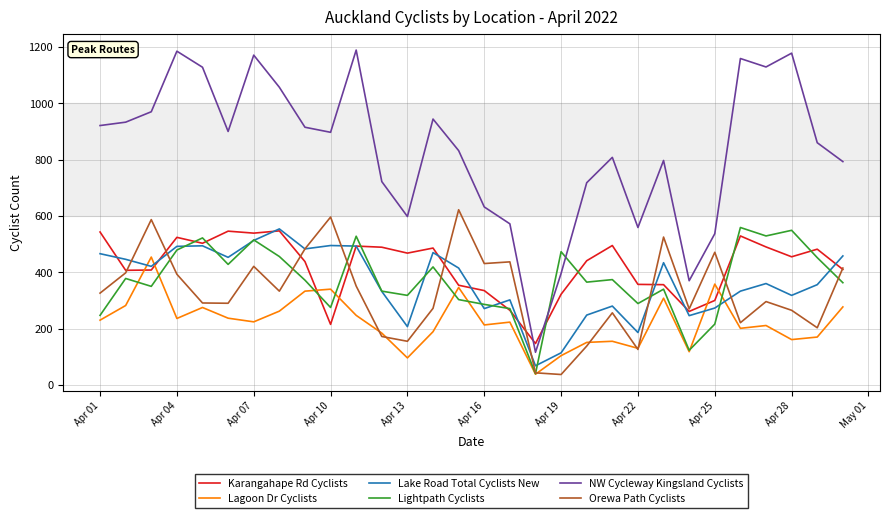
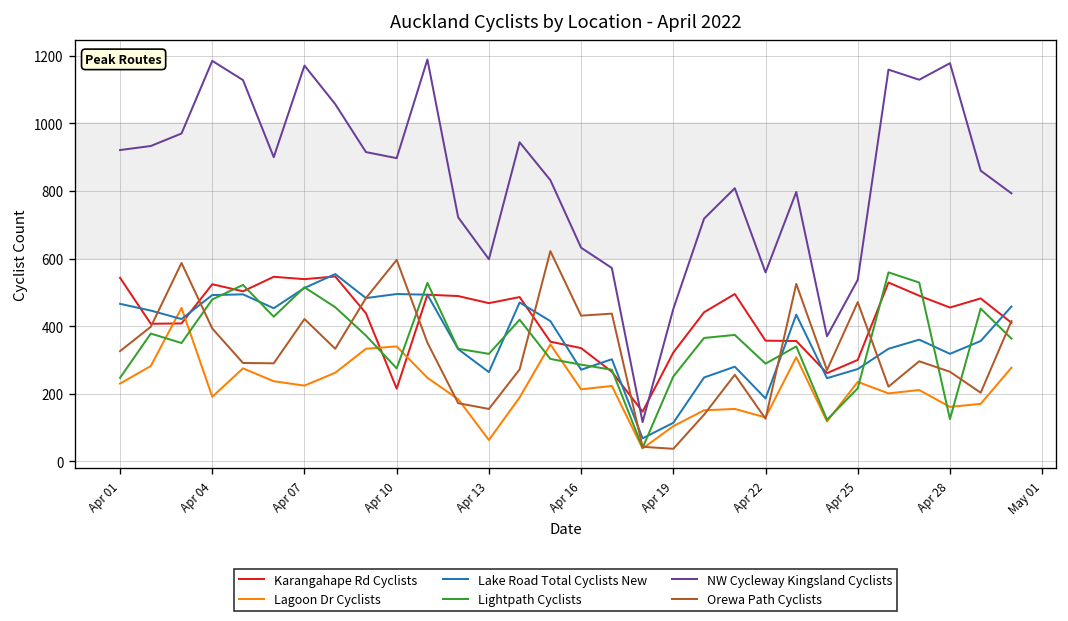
  {
    "Karangahape Rd Cyclists": {
      "Apr 01": 540,
      "Apr 04": 520,
      "Apr 07": 540,
      "Apr 10": 220,
      "Apr 13": 470,
      "Apr 16": 340,
      "Apr 19": 320,
      "Apr 22": 360,
      "Apr 25": 300,
      "Apr 28": 460
    },
    "Lagoon Dr Cyclists": {
      "Apr 01": 230,
-     "Apr 04": 240,
+     "Apr 04": 190,
      "Apr 07": 220,
      "Apr 10": 340,
-     "Apr 13": 100,
+     "Apr 13": 60,
      "Apr 16": 210,
      "Apr 19": 100,
-     "Apr 25": 360,
+     "Apr 25": 240,
      "Apr 28": 160
    },
    "Lake Road Total Cyclists New": {
      "Apr 01": 470,
      "Apr 04": 490,
      "Apr 10": 500,
-     "Apr 13": 210,
+     "Apr 13": 260,
      "Apr 16": 270,
      "Apr 19": 110,
      "Apr 22": 190,
      "Apr 25": 270,
      "Apr 28": 320
    },
    "Lightpath Cyclists": {
      "Apr 01": 250,
      "Apr 04": 480,
      "Apr 10": 280,
      "Apr 13": 320,
      "Apr 16": 290,
-     "Apr 19": 470,
+     "Apr 19": 250,
      "Apr 22": 290,
      "Apr 25": 220,
-     "Apr 28": 550
+     "Apr 28": 130
    },
    "NW Cycleway Kingsland Cyclists": {
      "Apr 01": 920,
      "Apr 04": 1190,
      "Apr 07": 1170,
      "Apr 10": 900,
      "Apr 13": 600,
      "Apr 16": 630,
-     "Apr 19": 400,
+     "Apr 19": 450,
      "Apr 22": 560,
      "Apr 25": 540,
      "Apr 28": 1180
    },
    "Orewa Path Cyclists": {
      "Apr 01": 330,
      "Apr 04": 390,
      "Apr 07": 420,
      "Apr 10": 600,
      "Apr 13": 160,
      "Apr 16": 430,
      "Apr 19": 40,
      "Apr 25": 470,
      "Apr 28": 270
    }
  }
